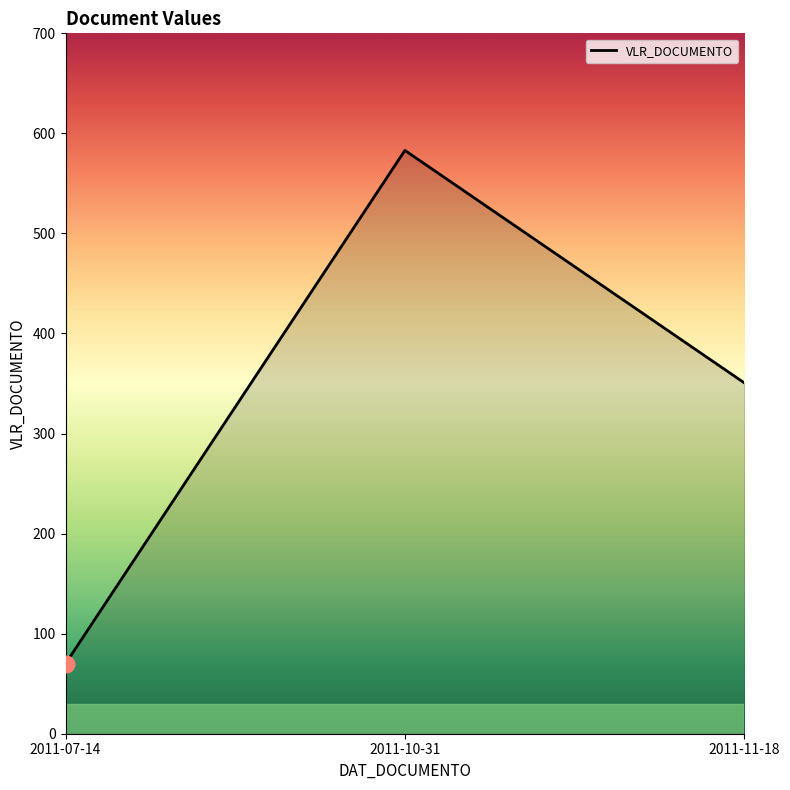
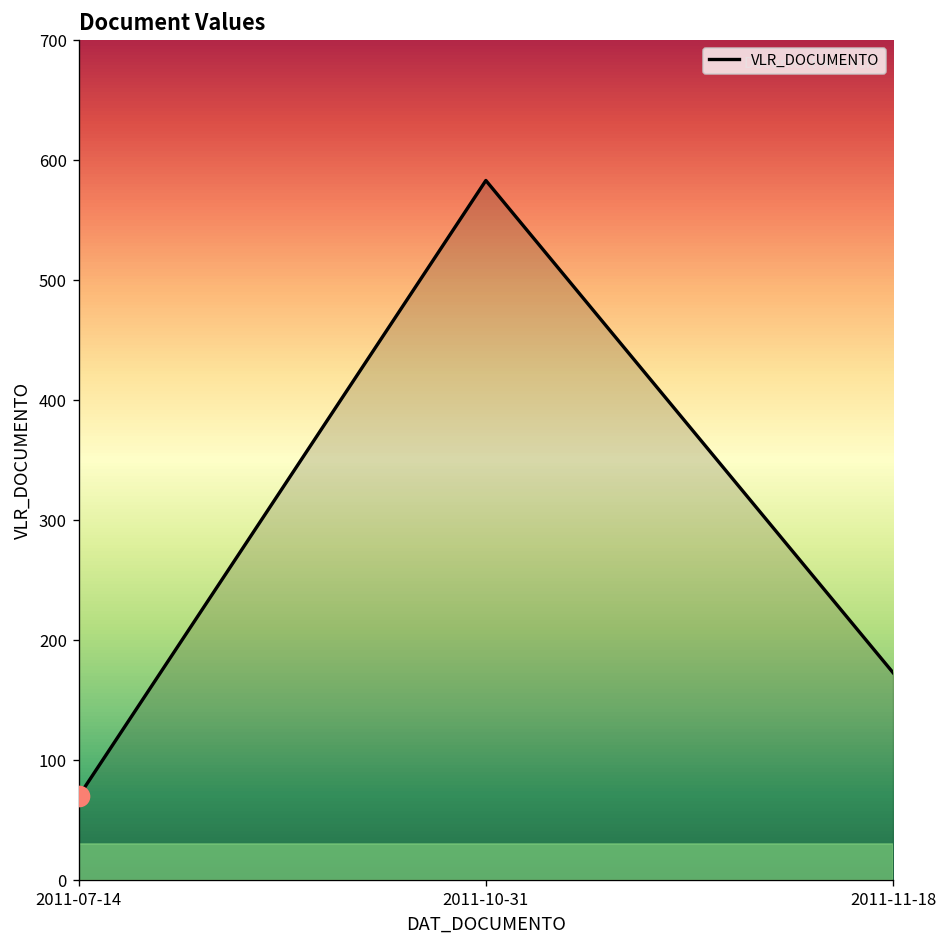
  {
    "VLR_DOCUMENTO": {
      "2011-10-31": 583,
-     "2011-11-18": 351
+     "2011-11-18": 173
    }
  }
